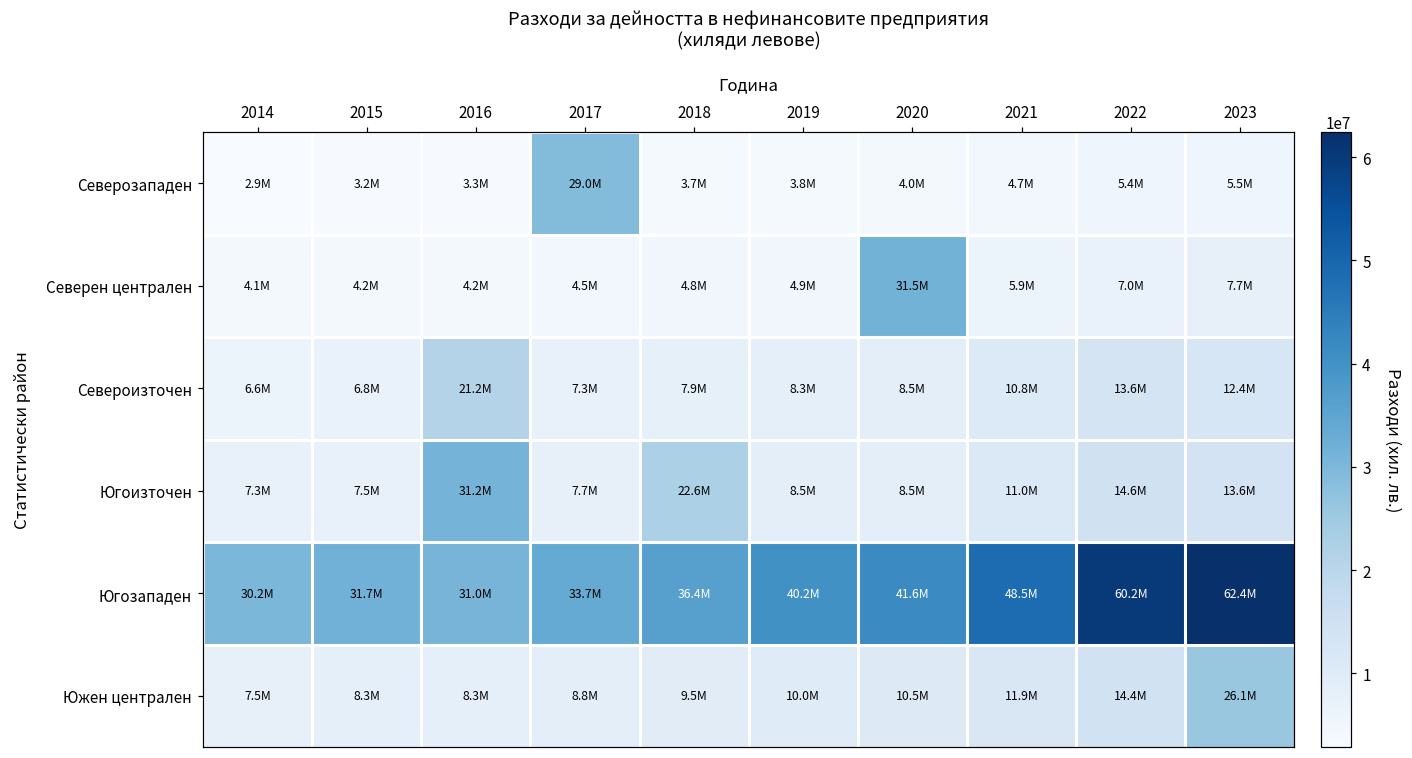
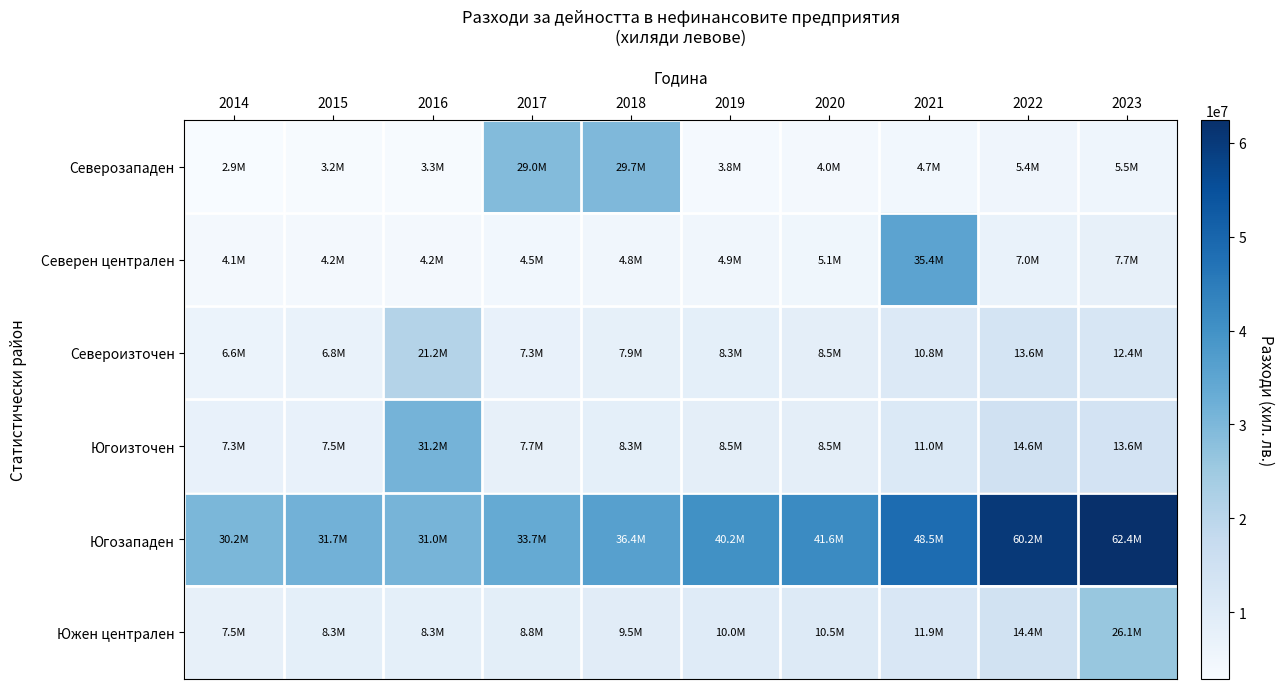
  {
    "Северозападен": {
      "2014": "2.9M",
      "2015": "3.2M",
      "2016": "3.3M",
      "2017": "29.0M",
-     "2018": "3.7M",
+     "2018": "29.7M",
      "2019": "3.8M",
      "2020": "4.0M",
      "2021": "4.7M",
      "2022": "5.4M",
      "2023": "5.5M"
    },
    "Северен централен": {
      "2014": "4.1M",
      "2015": "4.2M",
      "2016": "4.2M",
      "2017": "4.5M",
      "2018": "4.8M",
      "2019": "4.9M",
-     "2020": "31.5M",
-     "2021": "5.9M",
+     "2020": "5.1M",
+     "2021": "35.4M",
      "2022": "7.0M",
      "2023": "7.7M"
    },
    "Североизточен": {
      "2014": "6.6M",
      "2015": "6.8M",
      "2016": "21.2M",
      "2017": "7.3M",
      "2018": "7.9M",
      "2019": "8.3M",
      "2020": "8.5M",
      "2021": "10.8M",
      "2022": "13.6M",
      "2023": "12.4M"
    },
    "Югоизточен": {
      "2014": "7.3M",
      "2015": "7.5M",
      "2016": "31.2M",
      "2017": "7.7M",
-     "2018": "22.6M",
+     "2018": "8.3M",
      "2019": "8.5M",
      "2020": "8.5M",
      "2021": "11.0M",
      "2022": "14.6M",
      "2023": "13.6M"
    },
    "Югозападен": {
      "2014": "30.2M",
      "2015": "31.7M",
      "2016": "31.0M",
      "2017": "33.7M",
      "2018": "36.4M",
      "2019": "40.2M",
      "2020": "41.6M",
      "2021": "48.5M",
      "2022": "60.2M",
      "2023": "62.4M"
    },
    "Южен централен": {
      "2014": "7.5M",
      "2015": "8.3M",
      "2016": "8.3M",
      "2017": "8.8M",
      "2018": "9.5M",
      "2019": "10.0M",
      "2020": "10.5M",
      "2021": "11.9M",
      "2022": "14.4M",
      "2023": "26.1M"
    }
  }
